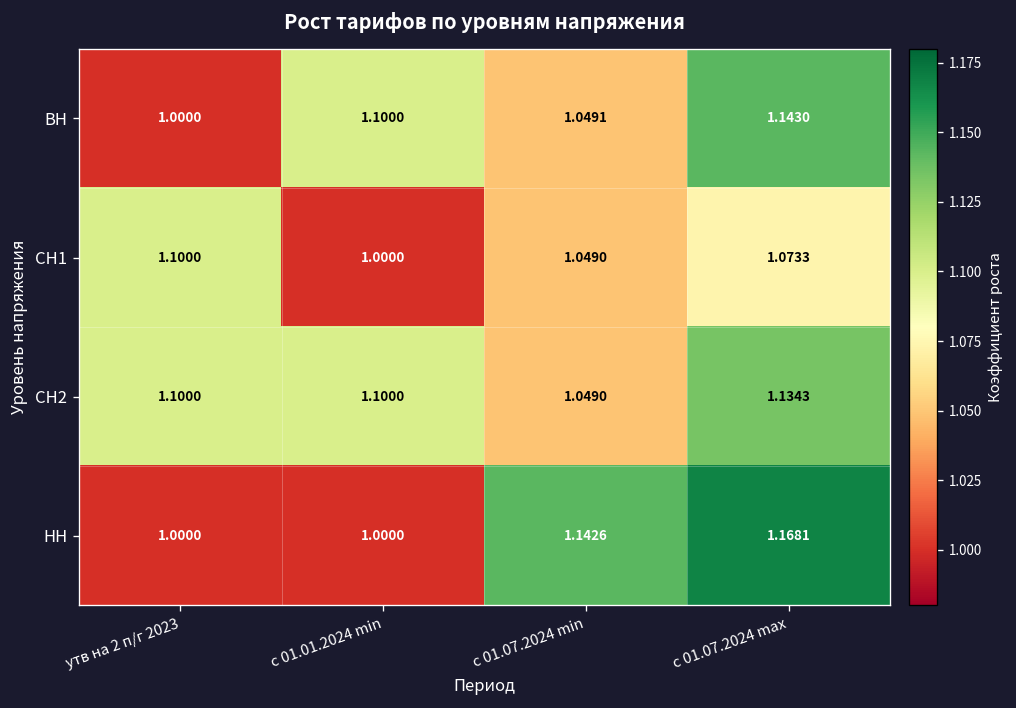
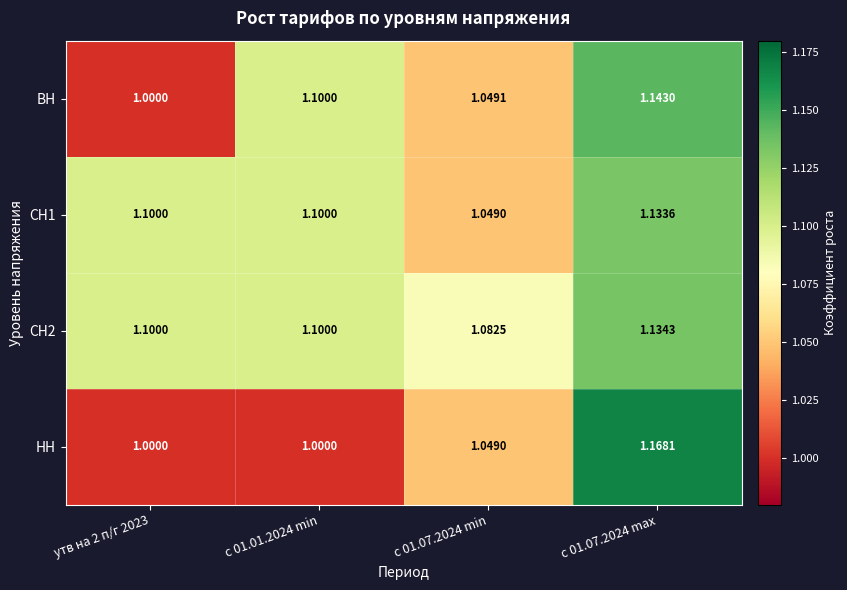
  {
    "ВН": {
      "утв на 2 п/г 2023": 1.0000,
      "с 01.01.2024 min": 1.1000,
      "с 01.07.2024 min": 1.0491,
      "с 01.07.2024 max": 1.1430
    },
    "СН1": {
      "утв на 2 п/г 2023": 1.1000,
-     "с 01.01.2024 min": 1.0000,
+     "с 01.01.2024 min": 1.1000,
      "с 01.07.2024 min": 1.0490,
-     "с 01.07.2024 max": 1.0733
+     "с 01.07.2024 max": 1.1336
    },
    "СН2": {
      "утв на 2 п/г 2023": 1.1000,
      "с 01.01.2024 min": 1.1000,
-     "с 01.07.2024 min": 1.0490,
+     "с 01.07.2024 min": 1.0825,
      "с 01.07.2024 max": 1.1343
    },
    "НН": {
      "утв на 2 п/г 2023": 1.0000,
      "с 01.01.2024 min": 1.0000,
-     "с 01.07.2024 min": 1.1426,
+     "с 01.07.2024 min": 1.0490,
      "с 01.07.2024 max": 1.1681
    }
  }
